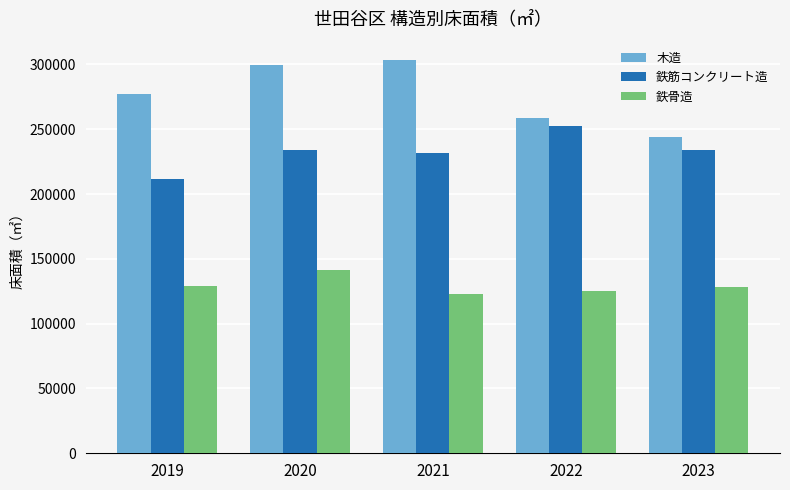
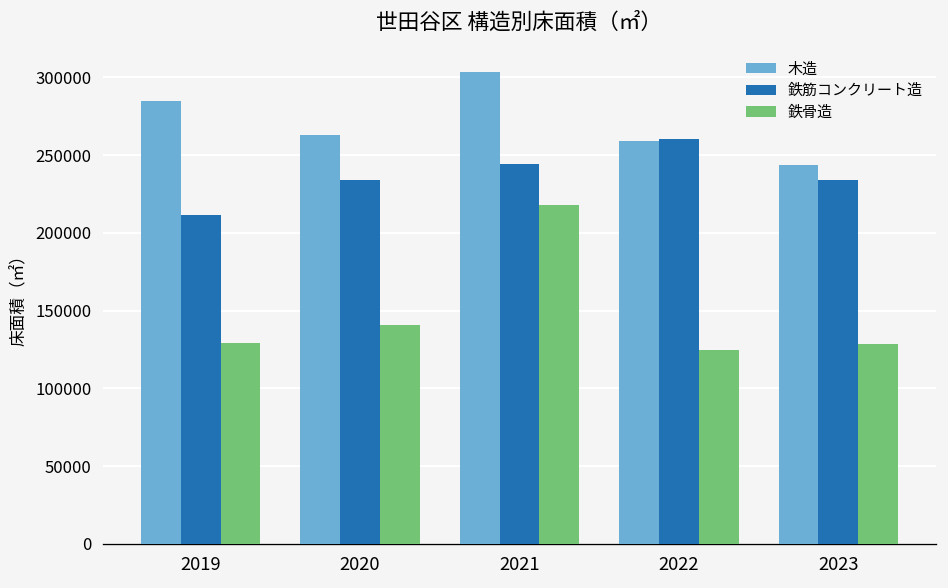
  {
    "木造": {
-     "2019": 277000,
-     "2020": 299000,
+     "2019": 285000,
+     "2020": 263000,
      "2021": 303000,
      "2022": 259000,
      "2023": 244000
    },
    "鉄筋コンクリート造": {
      "2019": 212000,
      "2020": 234000,
-     "2021": 232000,
-     "2022": 253000,
+     "2021": 244000,
+     "2022": 260000,
      "2023": 234000
    },
    "鉄骨造": {
      "2019": 129000,
      "2020": 141000,
-     "2021": 123000,
+     "2021": 218000,
      "2022": 125000,
      "2023": 128000
    }
  }
